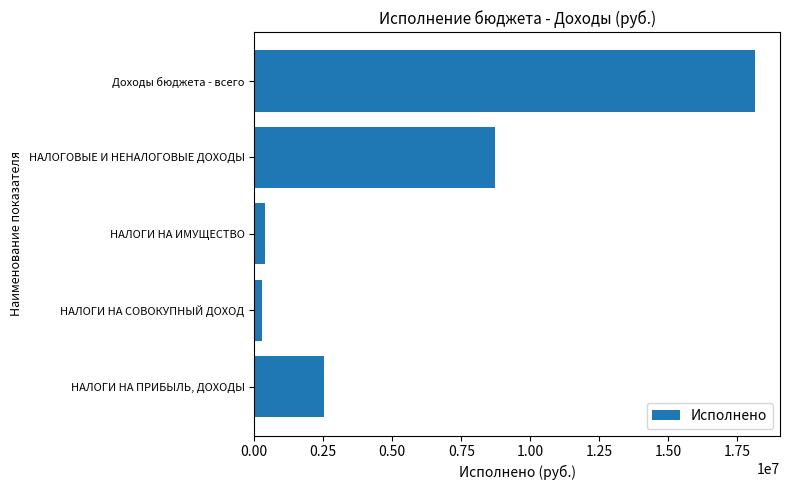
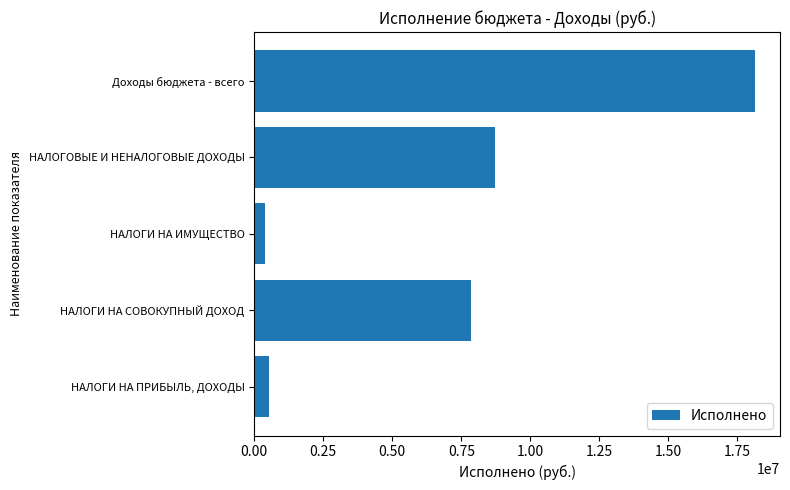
  {
    "Доходы бюджета - всего": 18100000,
    "НАЛОГОВЫЕ И НЕНАЛОГОВЫЕ ДОХОДЫ": 8700000,
    "НАЛОГИ НА ИМУЩЕСТВО": 400000,
-   "НАЛОГИ НА СОВОКУПНЫЙ ДОХОД": 300000,
-   "НАЛОГИ НА ПРИБЫЛЬ, ДОХОДЫ": 2500000
+   "НАЛОГИ НА СОВОКУПНЫЙ ДОХОД": 7900000,
+   "НАЛОГИ НА ПРИБЫЛЬ, ДОХОДЫ": 500000
  }
